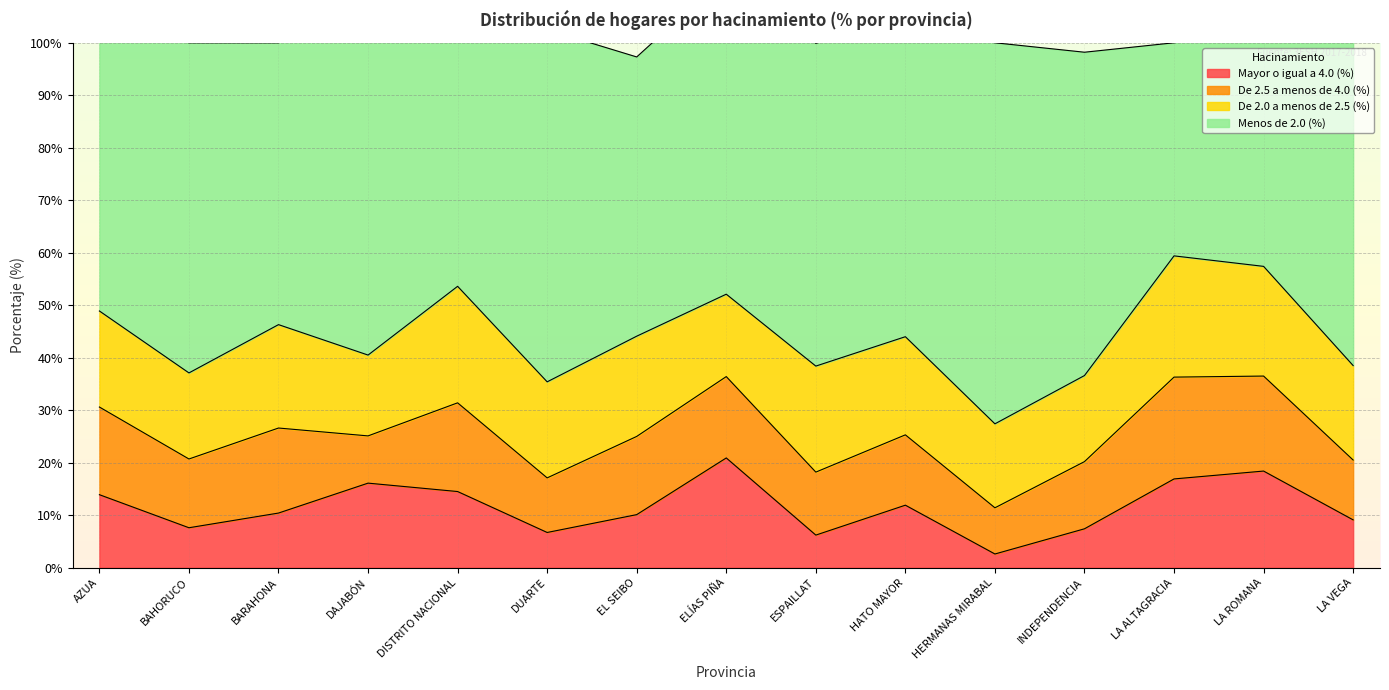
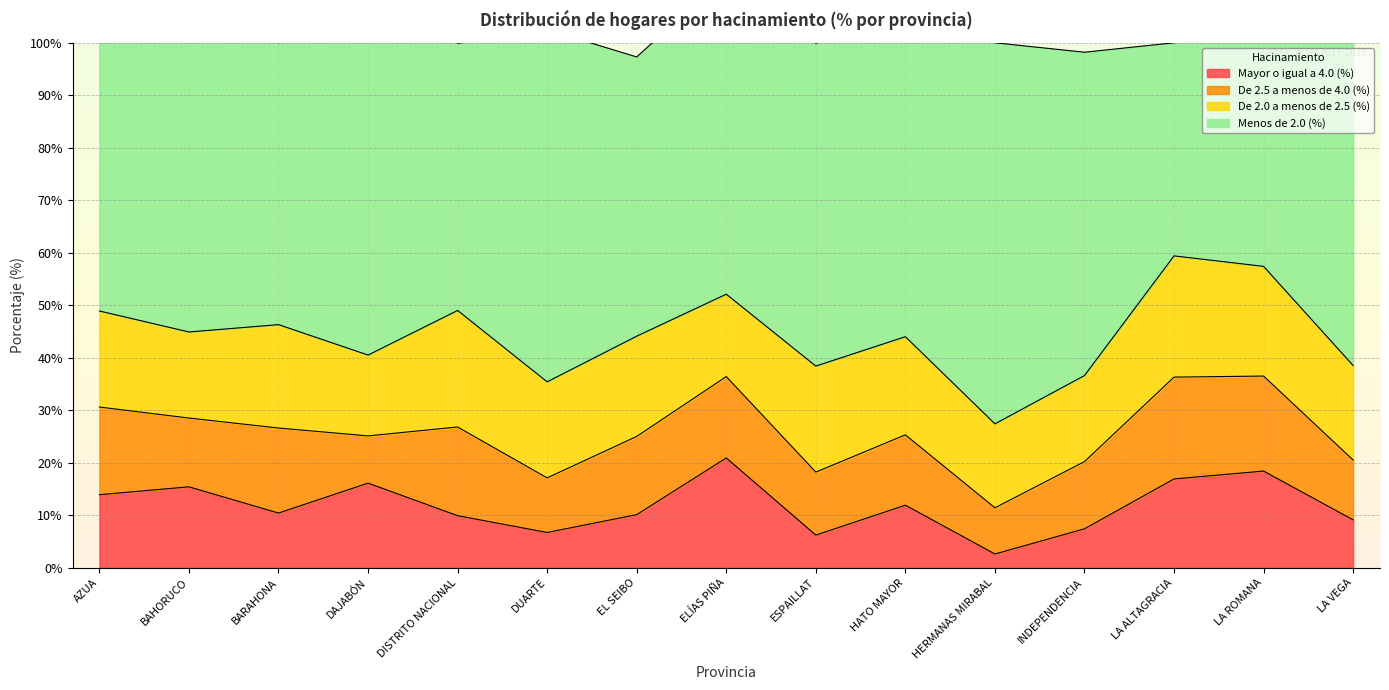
  {
    "Mayor o igual a 4.0 (%)": {
      "AZUA": "14%",
-     "BAHORUCO": "8%",
+     "BAHORUCO": "15%",
      "BARAHONA": "10%",
      "DAJABÓN": "16%",
-     "DISTRITO NACIONAL": "15%",
+     "DISTRITO NACIONAL": "10%",
      "DUARTE": "7%",
      "EL SEIBO": "10%",
      "ELÍAS PIÑA": "21%",
      "ESPAILLAT": "6%",
      "HATO MAYOR": "12%",
      "HERMANAS MIRABAL": "3%",
      "INDEPENDENCIA": "7%",
      "LA ALTAGRACIA": "17%",
      "LA ROMANA": "18%",
      "LA VEGA": "9%"
    },
    "De 2.5 a menos de 4.0 (%)": {
      "AZUA": "17%",
      "BAHORUCO": "13%",
      "BARAHONA": "16%",
      "DAJABÓN": "9%",
      "DISTRITO NACIONAL": "17%",
      "DUARTE": "10%",
      "EL SEIBO": "15%",
      "ELÍAS PIÑA": "16%",
      "ESPAILLAT": "12%",
      "HATO MAYOR": "13%",
      "HERMANAS MIRABAL": "9%",
      "INDEPENDENCIA": "13%",
      "LA ALTAGRACIA": "19%",
      "LA ROMANA": "18%",
      "LA VEGA": "11%"
    },
    "De 2.0 a menos de 2.5 (%)": {
      "AZUA": "18%",
      "BAHORUCO": "16%",
      "BARAHONA": "20%",
      "DAJABÓN": "15%",
      "DISTRITO NACIONAL": "22%",
      "DUARTE": "18%",
      "EL SEIBO": "19%",
      "ELÍAS PIÑA": "16%",
      "ESPAILLAT": "20%",
      "HATO MAYOR": "19%",
      "HERMANAS MIRABAL": "16%",
      "INDEPENDENCIA": "16%",
      "LA ALTAGRACIA": "23%",
      "LA ROMANA": "21%",
      "LA VEGA": "18%"
    },
    "Menos de 2.0 (%)": {
      "BARAHONA": "54%",
      "EL SEIBO": "53%",
      "ESPAILLAT": "62%",
      "HERMANAS MIRABAL": "73%",
      "INDEPENDENCIA": "62%",
      "LA ALTAGRACIA": "41%"
    }
  }
